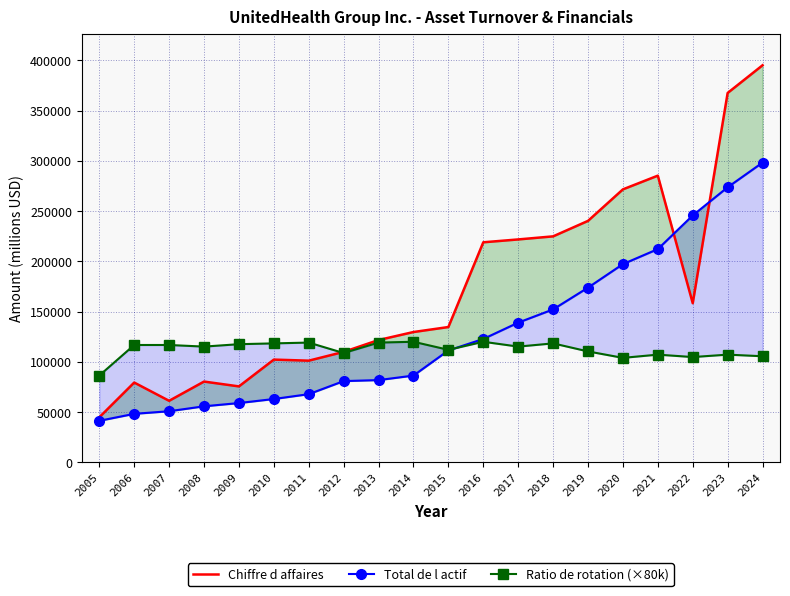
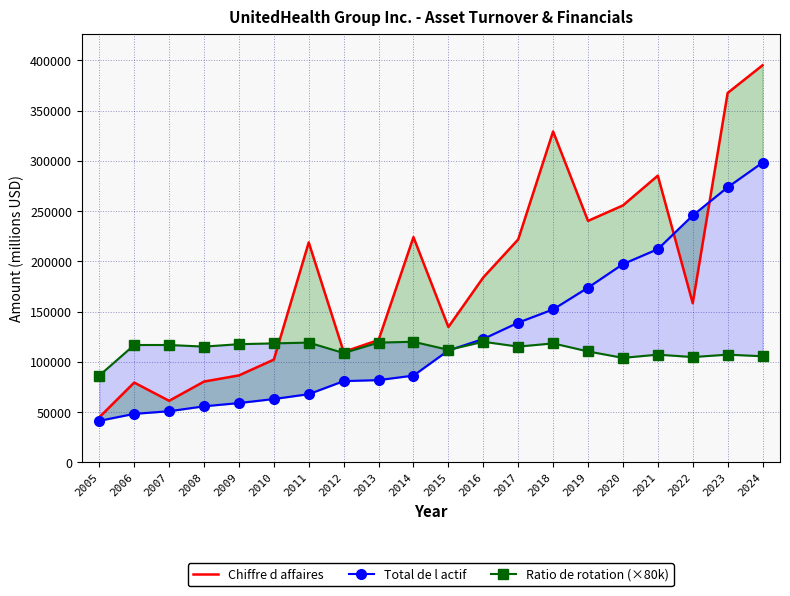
  {
    "Chiffre d affaires": {
-     "2009": 76000,
-     "2011": 101000,
-     "2014": 130000,
-     "2016": 219000,
-     "2018": 225000,
-     "2020": 272000,
+     "2009": 87000,
+     "2011": 219000,
+     "2014": 224000,
+     "2016": 184000,
+     "2018": 329000,
+     "2020": 256000,
      "2022": 158000
    }
  }
